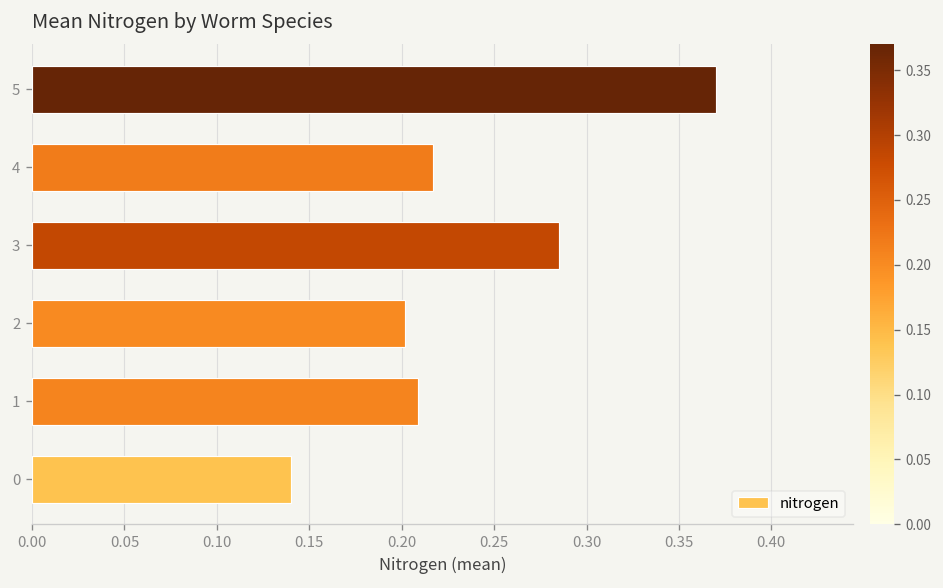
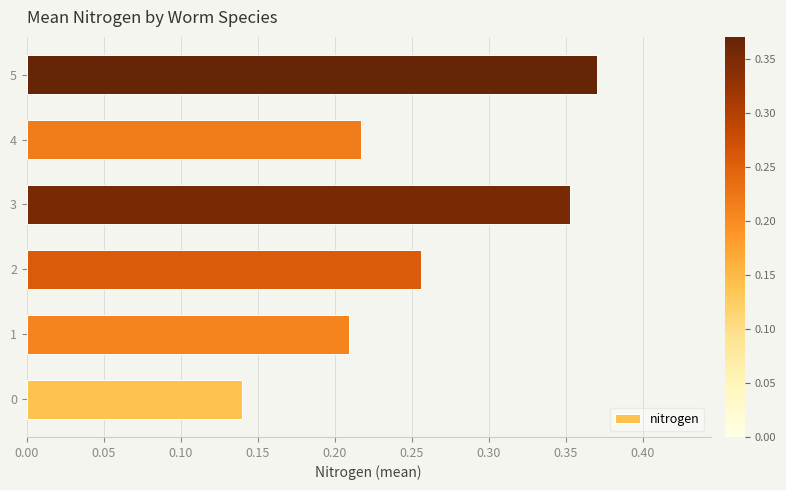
  {
    "5": 0.370,
    "4": 0.217,
-   "3": 0.285,
-   "2": 0.202,
+   "3": 0.353,
+   "2": 0.256,
    "1": 0.209,
    "0": 0.140
  }
